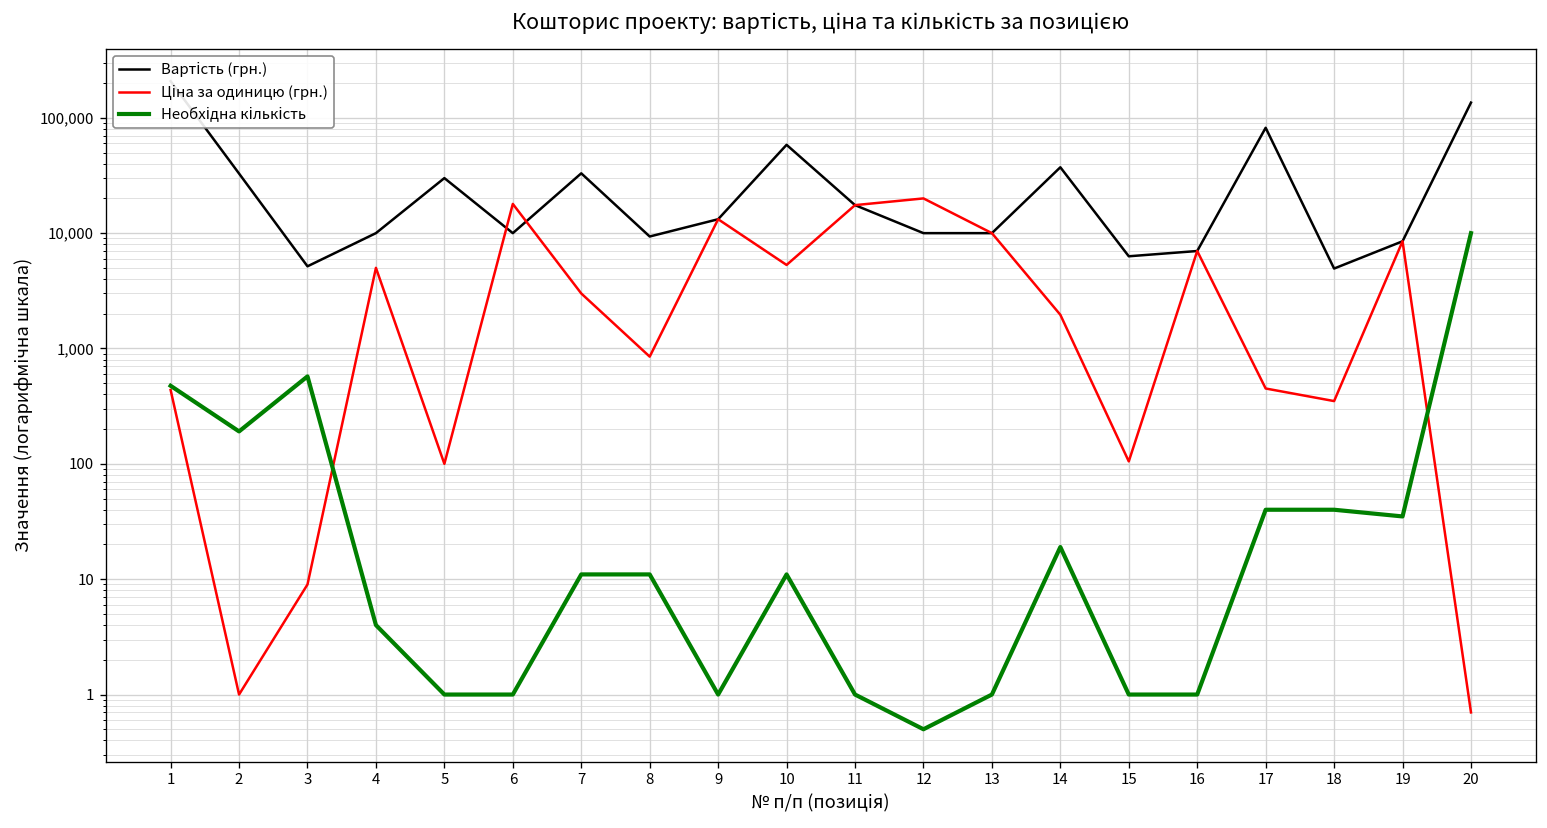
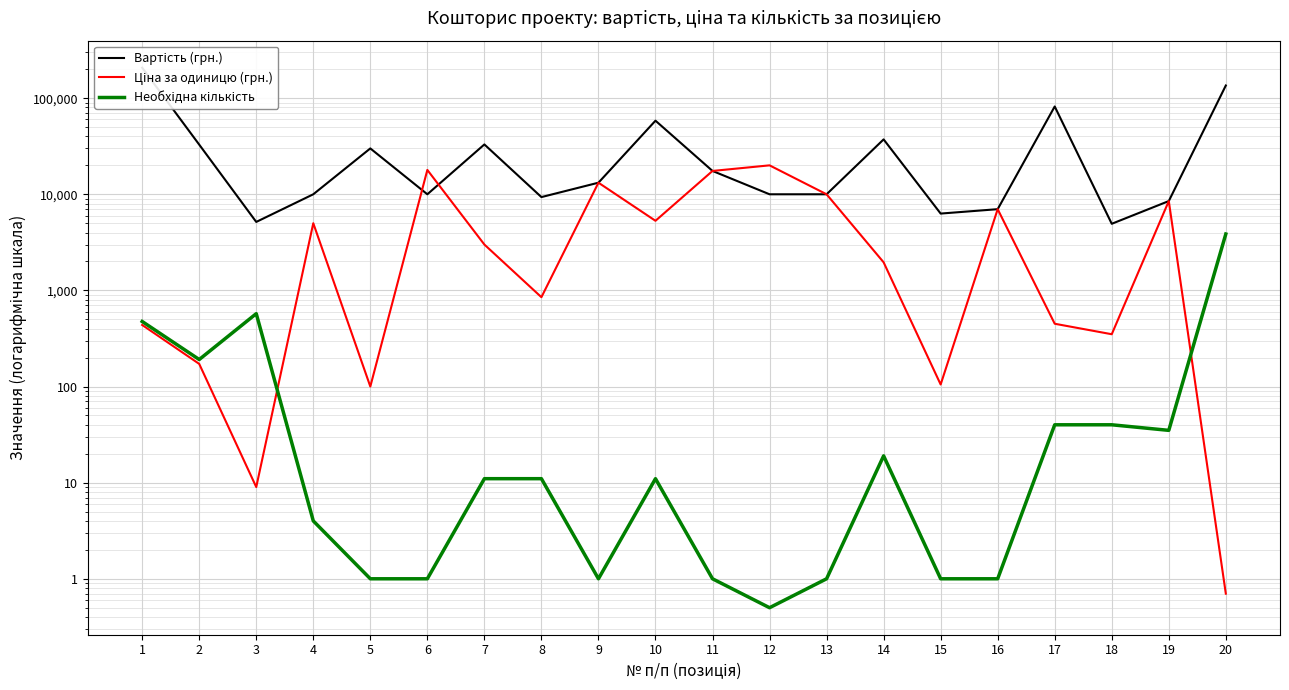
  {
    "Вартість (грн.)": {
      "2": "33,000",
      "3": "5,000",
      "4": "10,000",
      "5": "30,000",
      "6": "10,000",
      "7": "33,000",
      "8": "9,000",
      "10": "60,000",
      "12": "10,000",
      "14": "37,000",
      "15": "6,000",
      "17": "80,000",
      "18": "5,000",
      "20": "140,000"
    },
    "Ціна за одиницю (грн.)": {
      "1": "400",
-     "2": "1",
+     "2": "170",
      "3": "9",
      "4": "5,000",
      "5": "100",
      "6": "18,000",
      "7": "3,000",
      "8": "900",
      "10": "5,000",
      "12": "20,000",
      "14": "2,000",
      "15": "110",
      "17": "500",
      "18": "350",
      "20": "0.7"
    },
    "Необхідна кількість": {
      "1": "500",
      "2": "190",
      "3": "600",
      "4": "4",
      "5": "1",
      "6": "1",
      "7": "11",
      "8": "11",
      "9": "1",
      "10": "11",
      "11": "1",
      "12": "0.5",
      "13": "1",
      "14": "19",
      "15": "1",
      "16": "1",
      "17": "40",
      "18": "40",
      "19": "35",
-     "20": "10,000"
+     "20": "3,900"
    }
  }
